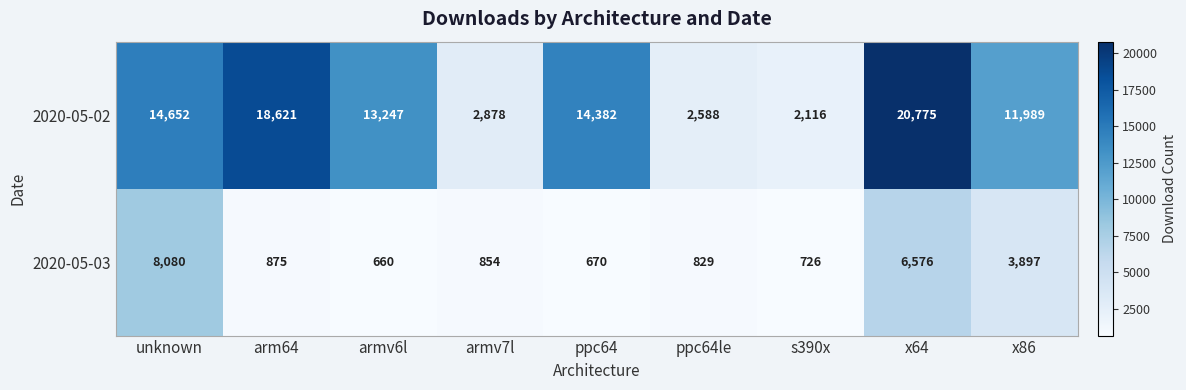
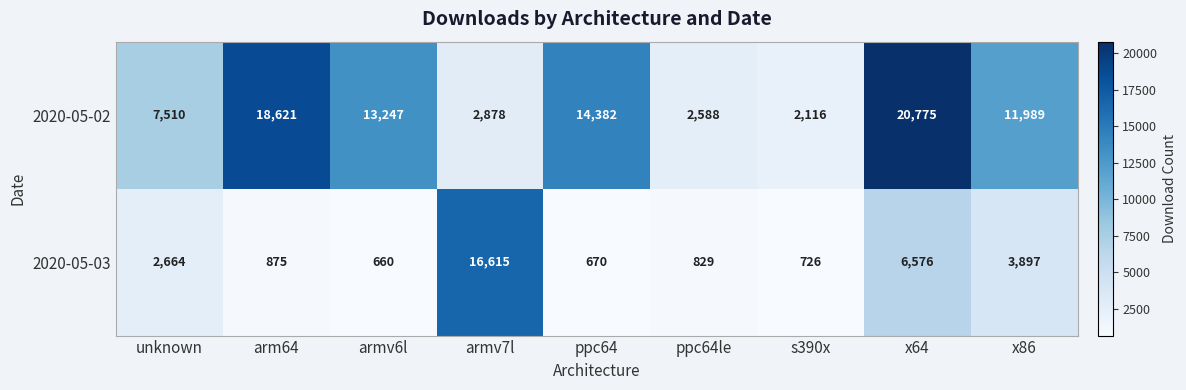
  {
    "2020-05-02": {
-     "unknown": "14,652",
+     "unknown": "7,510",
      "arm64": "18,621",
      "armv6l": "13,247",
      "armv7l": "2,878",
      "ppc64": "14,382",
      "ppc64le": "2,588",
      "s390x": "2,116",
      "x64": "20,775",
      "x86": "11,989"
    },
    "2020-05-03": {
-     "unknown": "8,080",
+     "unknown": "2,664",
      "arm64": "875",
      "armv6l": "660",
-     "armv7l": "854",
+     "armv7l": "16,615",
      "ppc64": "670",
      "ppc64le": "829",
      "s390x": "726",
      "x64": "6,576",
      "x86": "3,897"
    }
  }
